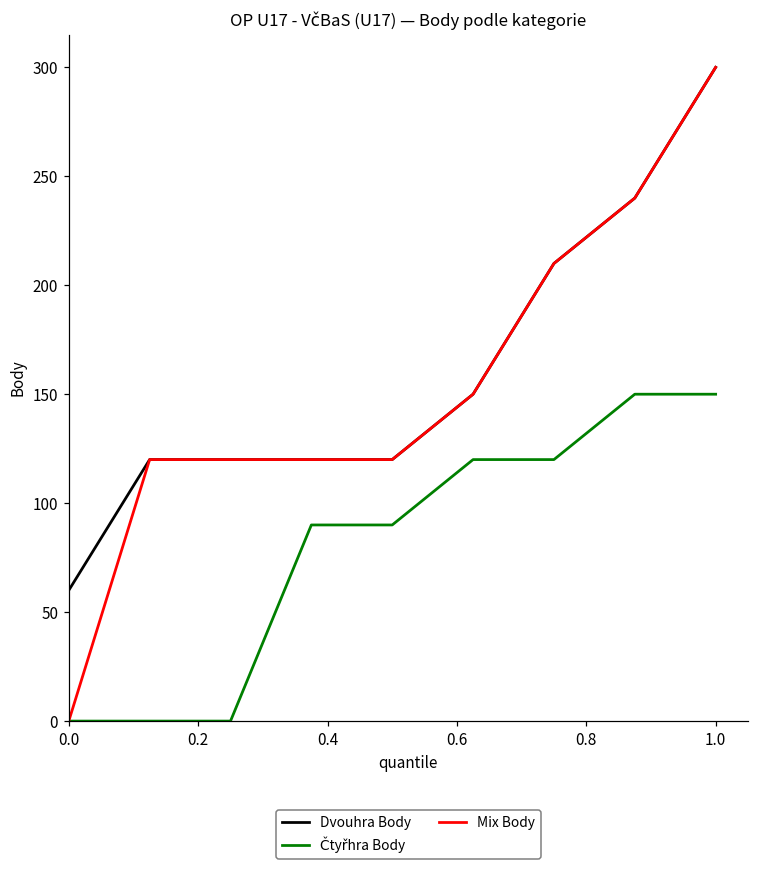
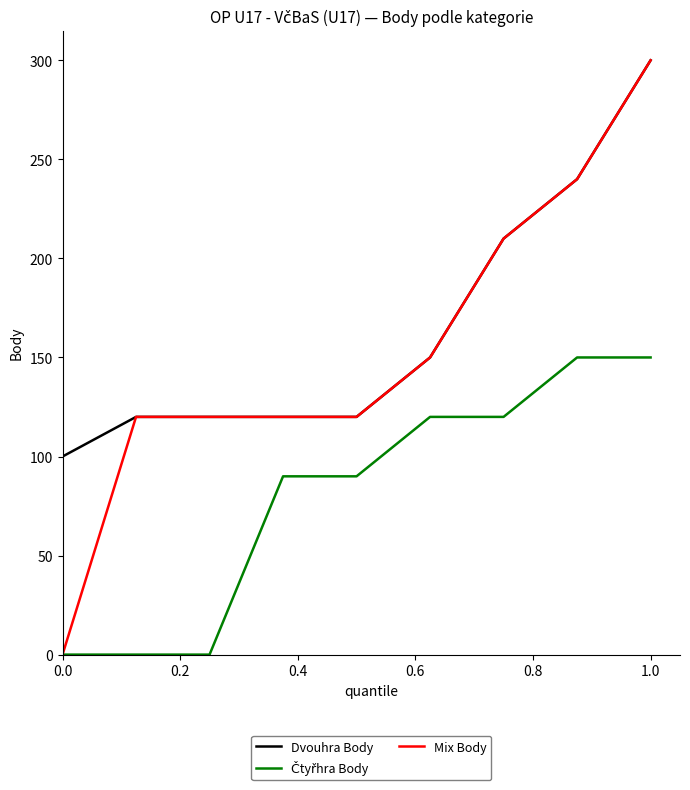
  {
    "Dvouhra Body": {
-     "0.0": 60
+     "0.0": 100
    },
    "Čtyřhra Body": {
      "1.0": 150
    }
  }
